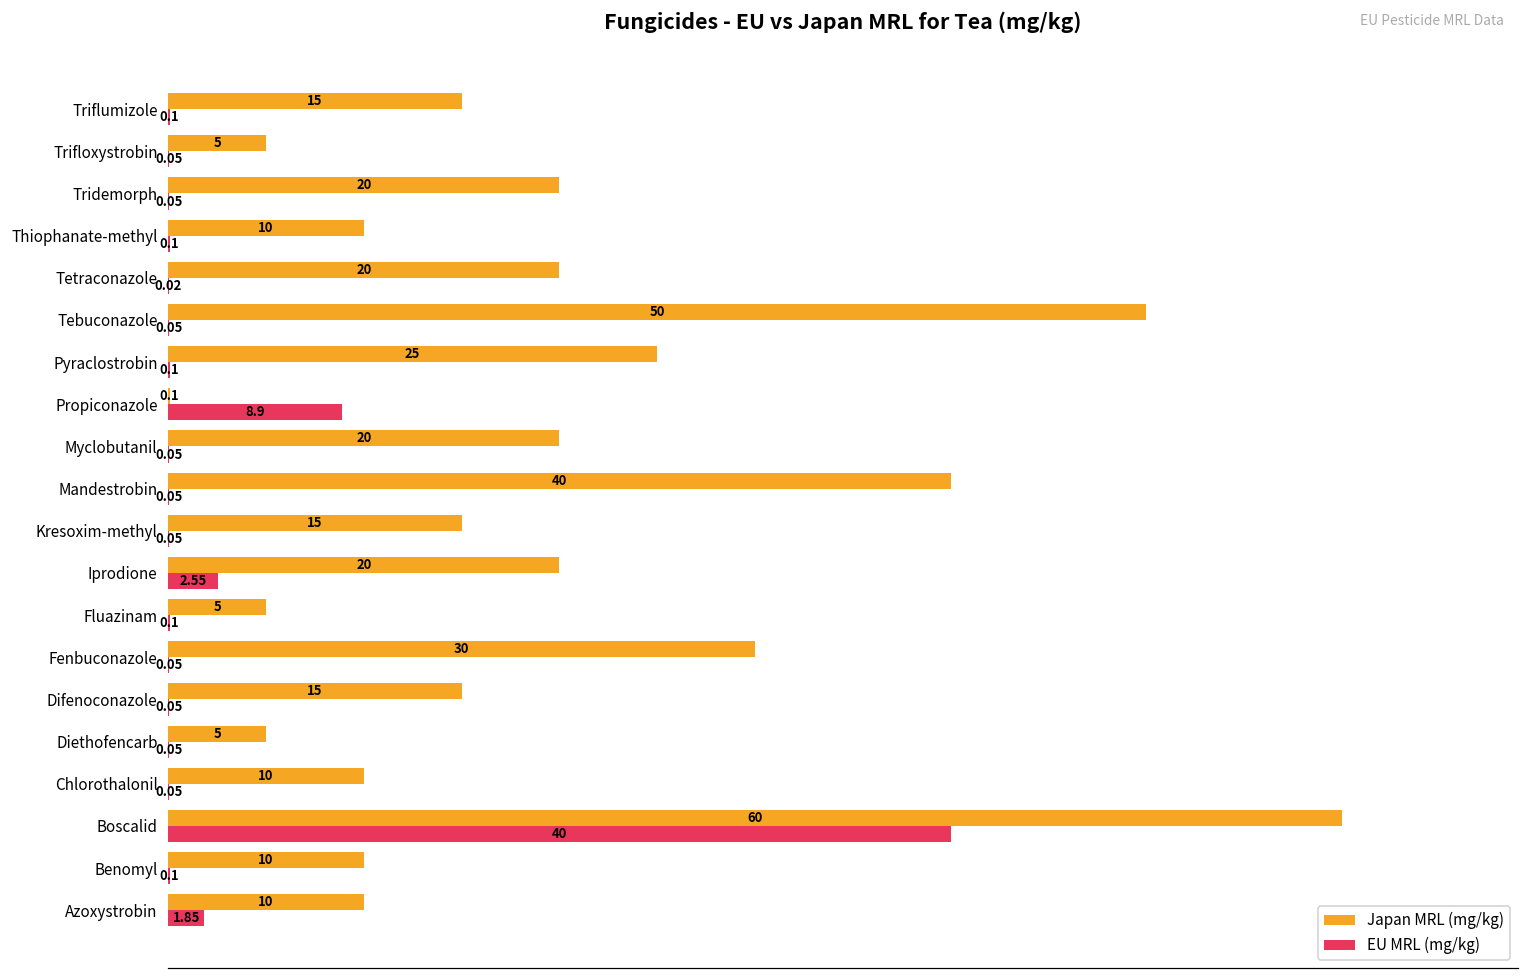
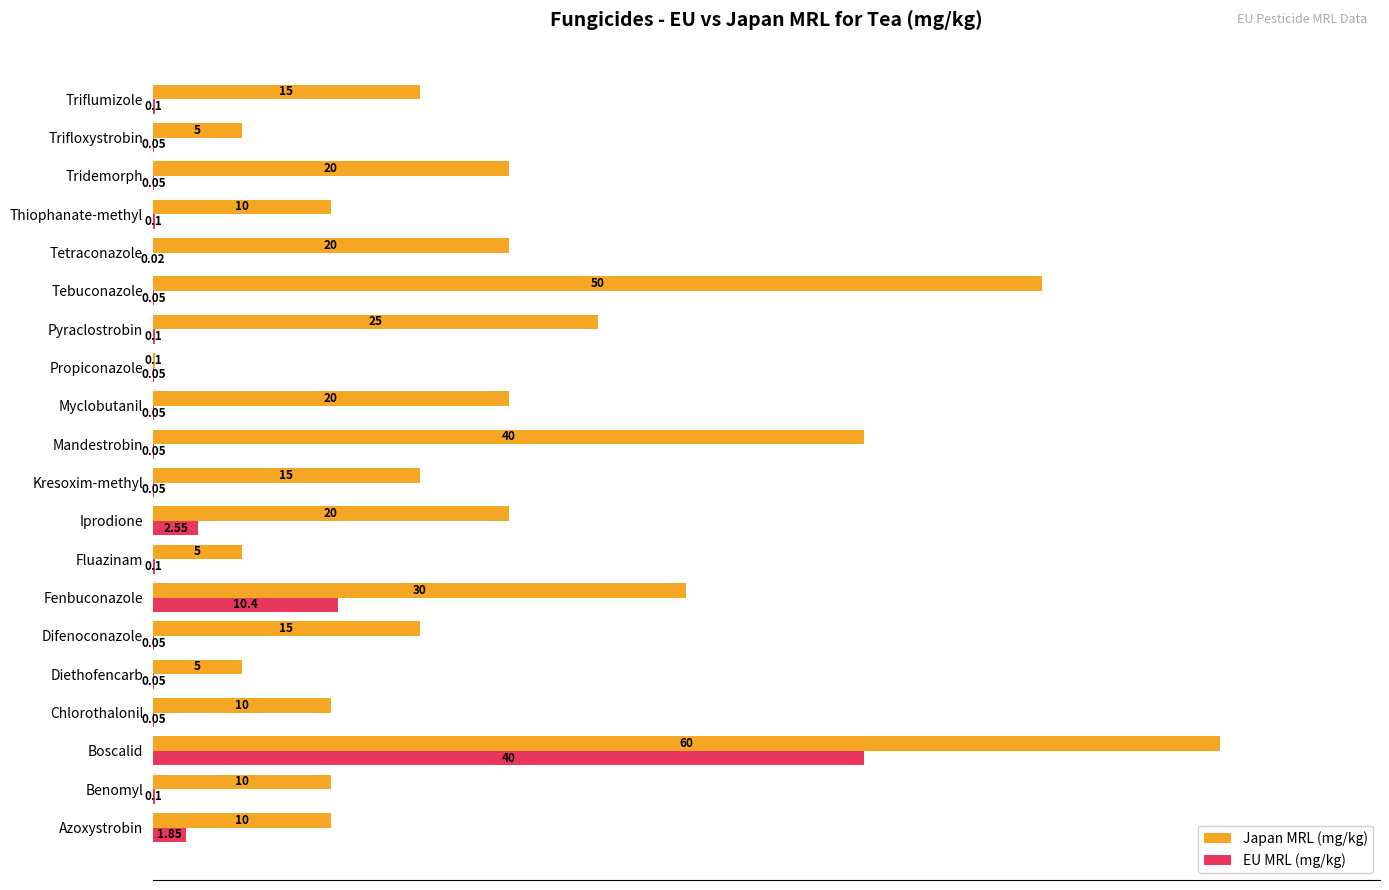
  {
    "EU MRL (mg/kg)": {
-     "Propiconazole": 8.9,
-     "Fenbuconazole": 0.05
+     "Propiconazole": 0.05,
+     "Fenbuconazole": 10.4
    }
  }
